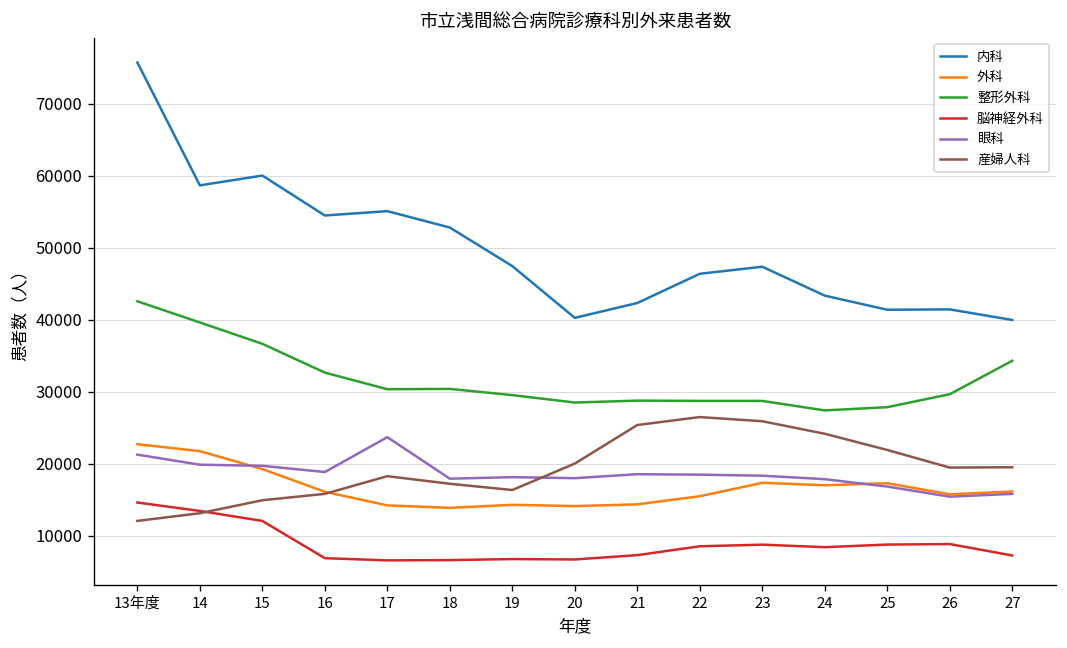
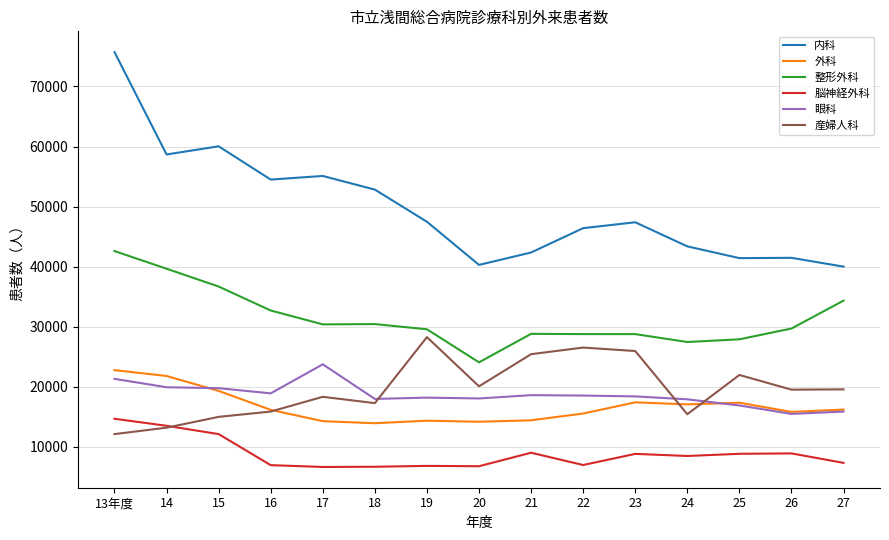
  {
    "内科": {
      "13年度": 76000,
      "14": 59000,
      "15": 60000,
      "16": 54000,
      "17": 55000,
      "18": 53000,
      "19": 47000,
      "20": 40000,
      "21": 42000,
      "22": 46000,
      "23": 47000,
      "24": 43000,
      "25": 41000,
      "26": 41000,
      "27": 40000
    },
    "外科": {
      "13年度": 23000,
      "14": 22000,
      "15": 19000,
      "17": 14000,
      "18": 14000,
      "19": 14000,
      "20": 14000,
      "21": 14000,
      "22": 16000,
      "23": 17000,
      "24": 17000,
      "25": 17000
    },
    "整形外科": {
      "13年度": 43000,
      "14": 40000,
      "15": 37000,
      "16": 33000,
      "17": 30000,
      "18": 30000,
      "19": 30000,
-     "20": 29000,
+     "20": 24000,
      "21": 29000,
      "22": 29000,
      "23": 29000,
      "24": 27000,
      "25": 28000,
      "26": 30000,
      "27": 34000
    },
    "脳神経外科": {
      "13年度": 15000,
      "15": 12000,
      "16": 7000,
      "17": 7000,
      "18": 7000,
      "19": 7000,
      "20": 7000,
-     "21": 7000,
-     "22": 9000,
+     "21": 9000,
+     "22": 7000,
      "23": 9000,
      "24": 8000,
      "25": 9000,
      "26": 9000,
      "27": 7000
    },
    "眼科": {
      "13年度": 21000,
      "14": 20000,
      "15": 20000,
      "16": 19000,
      "17": 24000,
      "18": 18000,
      "19": 18000,
      "20": 18000,
      "21": 19000,
      "22": 19000,
      "23": 18000,
      "24": 18000,
      "25": 17000
    },
    "産婦人科": {
      "13年度": 12000,
      "15": 15000,
      "17": 18000,
      "18": 17000,
-     "19": 16000,
+     "19": 28000,
      "20": 20000,
      "21": 25000,
      "22": 27000,
      "23": 26000,
-     "24": 24000,
+     "24": 15000,
      "25": 22000,
      "26": 19000,
      "27": 20000
    }
  }
